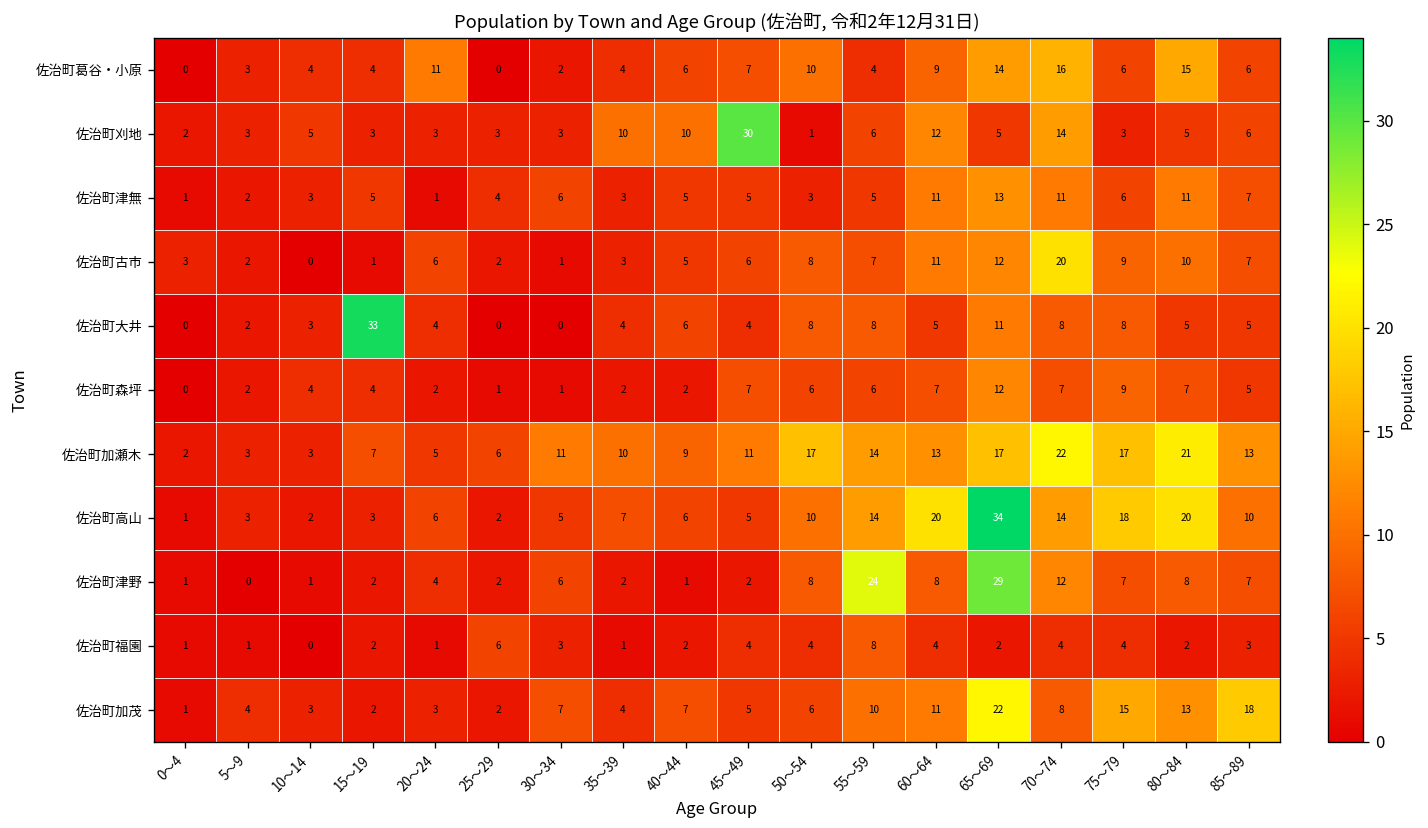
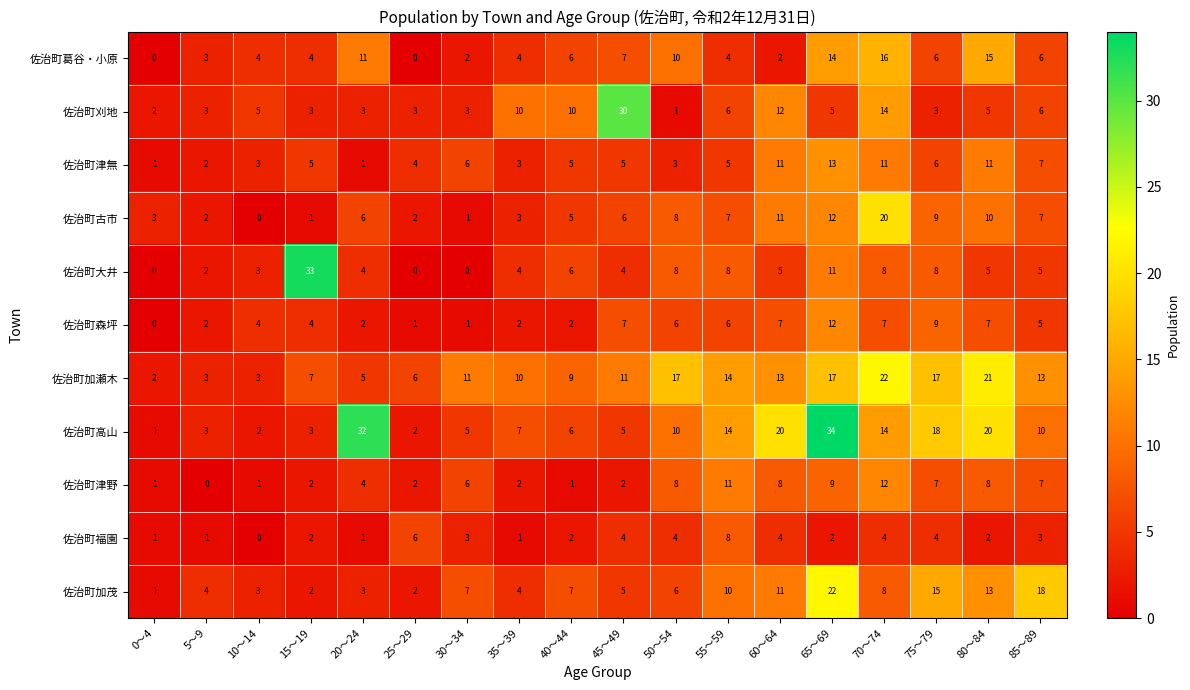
  {
    "佐治町葛谷・小原": {
      "0～4": 0,
      "5～9": 3,
      "10～14": 4,
      "15～19": 4,
      "20～24": 11,
      "25～29": 0,
      "30～34": 2,
      "35～39": 4,
      "40～44": 6,
      "45～49": 7,
      "50～54": 10,
      "55～59": 4,
-     "60～64": 9,
+     "60～64": 2,
      "65～69": 14,
      "70～74": 16,
      "75～79": 6,
      "80～84": 15,
      "85～89": 6
    },
    "佐治町刈地": {
      "0～4": 2,
      "5～9": 3,
      "10～14": 5,
      "15～19": 3,
      "20～24": 3,
      "25～29": 3,
      "30～34": 3,
      "35～39": 10,
      "40～44": 10,
      "45～49": 30,
      "50～54": 1,
      "55～59": 6,
      "60～64": 12,
      "65～69": 5,
      "70～74": 14,
      "75～79": 3,
      "80～84": 5,
      "85～89": 6
    },
    "佐治町津無": {
      "0～4": 1,
      "5～9": 2,
      "10～14": 3,
      "15～19": 5,
      "20～24": 1,
      "25～29": 4,
      "30～34": 6,
      "35～39": 3,
      "40～44": 5,
      "45～49": 5,
      "50～54": 3,
      "55～59": 5,
      "60～64": 11,
      "65～69": 13,
      "70～74": 11,
      "75～79": 6,
      "80～84": 11,
      "85～89": 7
    },
    "佐治町古市": {
      "0～4": 3,
      "5～9": 2,
      "10～14": 0,
      "15～19": 1,
      "20～24": 6,
      "25～29": 2,
      "30～34": 1,
      "35～39": 3,
      "40～44": 5,
      "45～49": 6,
      "50～54": 8,
      "55～59": 7,
      "60～64": 11,
      "65～69": 12,
      "70～74": 20,
      "75～79": 9,
      "80～84": 10,
      "85～89": 7
    },
    "佐治町大井": {
      "0～4": 0,
      "5～9": 2,
      "10～14": 3,
      "15～19": 33,
      "20～24": 4,
      "25～29": 0,
      "30～34": 0,
      "35～39": 4,
      "40～44": 6,
      "45～49": 4,
      "50～54": 8,
      "55～59": 8,
      "60～64": 5,
      "65～69": 11,
      "70～74": 8,
      "75～79": 8,
      "80～84": 5,
      "85～89": 5
    },
    "佐治町森坪": {
      "0～4": 0,
      "5～9": 2,
      "10～14": 4,
      "15～19": 4,
      "20～24": 2,
      "25～29": 1,
      "30～34": 1,
      "35～39": 2,
      "40～44": 2,
      "45～49": 7,
      "50～54": 6,
      "55～59": 6,
      "60～64": 7,
      "65～69": 12,
      "70～74": 7,
      "75～79": 9,
      "80～84": 7,
      "85～89": 5
    },
    "佐治町加瀬木": {
      "0～4": 2,
      "5～9": 3,
      "10～14": 3,
      "15～19": 7,
      "20～24": 5,
      "25～29": 6,
      "30～34": 11,
      "35～39": 10,
      "40～44": 9,
      "45～49": 11,
      "50～54": 17,
      "55～59": 14,
      "60～64": 13,
      "65～69": 17,
      "70～74": 22,
      "75～79": 17,
      "80～84": 21,
      "85～89": 13
    },
    "佐治町高山": {
      "0～4": 1,
      "5～9": 3,
      "10～14": 2,
      "15～19": 3,
-     "20～24": 6,
+     "20～24": 32,
      "25～29": 2,
      "30～34": 5,
      "35～39": 7,
      "40～44": 6,
      "45～49": 5,
      "50～54": 10,
      "55～59": 14,
      "60～64": 20,
      "65～69": 34,
      "70～74": 14,
      "75～79": 18,
      "80～84": 20,
      "85～89": 10
    },
    "佐治町津野": {
      "0～4": 1,
      "5～9": 0,
      "10～14": 1,
      "15～19": 2,
      "20～24": 4,
      "25～29": 2,
      "30～34": 6,
      "35～39": 2,
      "40～44": 1,
      "45～49": 2,
      "50～54": 8,
-     "55～59": 24,
+     "55～59": 11,
      "60～64": 8,
-     "65～69": 29,
+     "65～69": 9,
      "70～74": 12,
      "75～79": 7,
      "80～84": 8,
      "85～89": 7
    },
    "佐治町福園": {
      "0～4": 1,
      "5～9": 1,
      "10～14": 0,
      "15～19": 2,
      "20～24": 1,
      "25～29": 6,
      "30～34": 3,
      "35～39": 1,
      "40～44": 2,
      "45～49": 4,
      "50～54": 4,
      "55～59": 8,
      "60～64": 4,
      "65～69": 2,
      "70～74": 4,
      "75～79": 4,
      "80～84": 2,
      "85～89": 3
    },
    "佐治町加茂": {
      "0～4": 1,
      "5～9": 4,
      "10～14": 3,
      "15～19": 2,
      "20～24": 3,
      "25～29": 2,
      "30～34": 7,
      "35～39": 4,
      "40～44": 7,
      "45～49": 5,
      "50～54": 6,
      "55～59": 10,
      "60～64": 11,
      "65～69": 22,
      "70～74": 8,
      "75～79": 15,
      "80～84": 13,
      "85～89": 18
    }
  }
